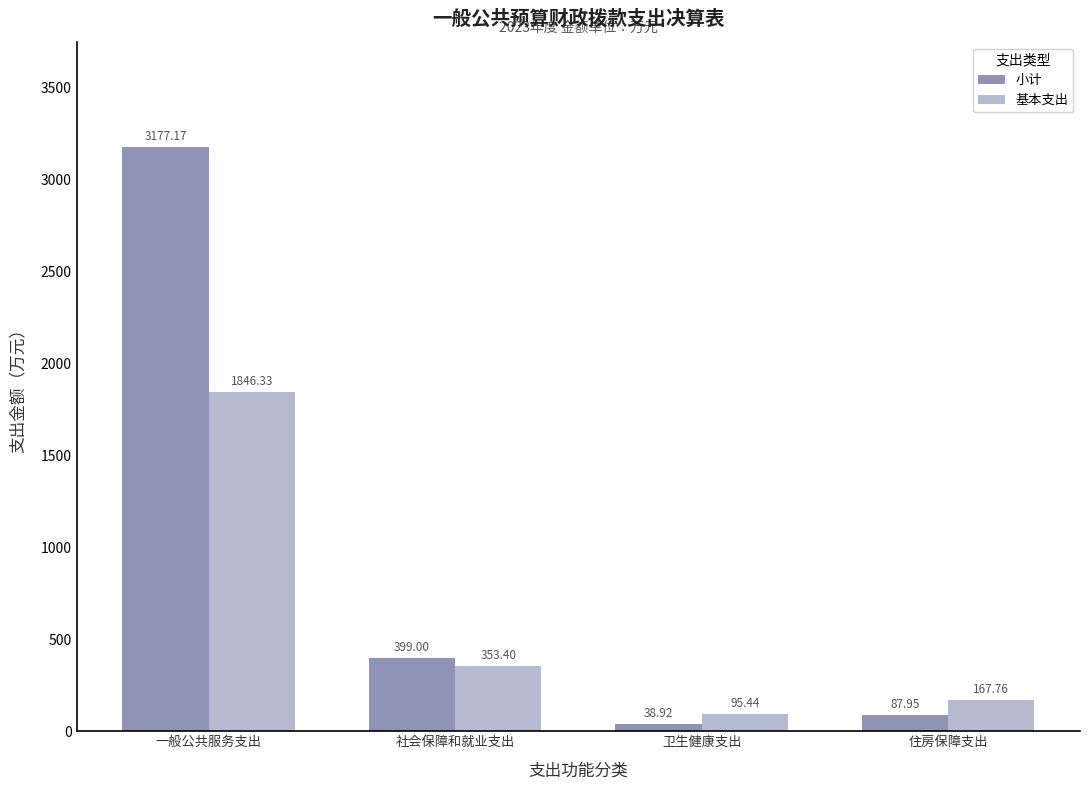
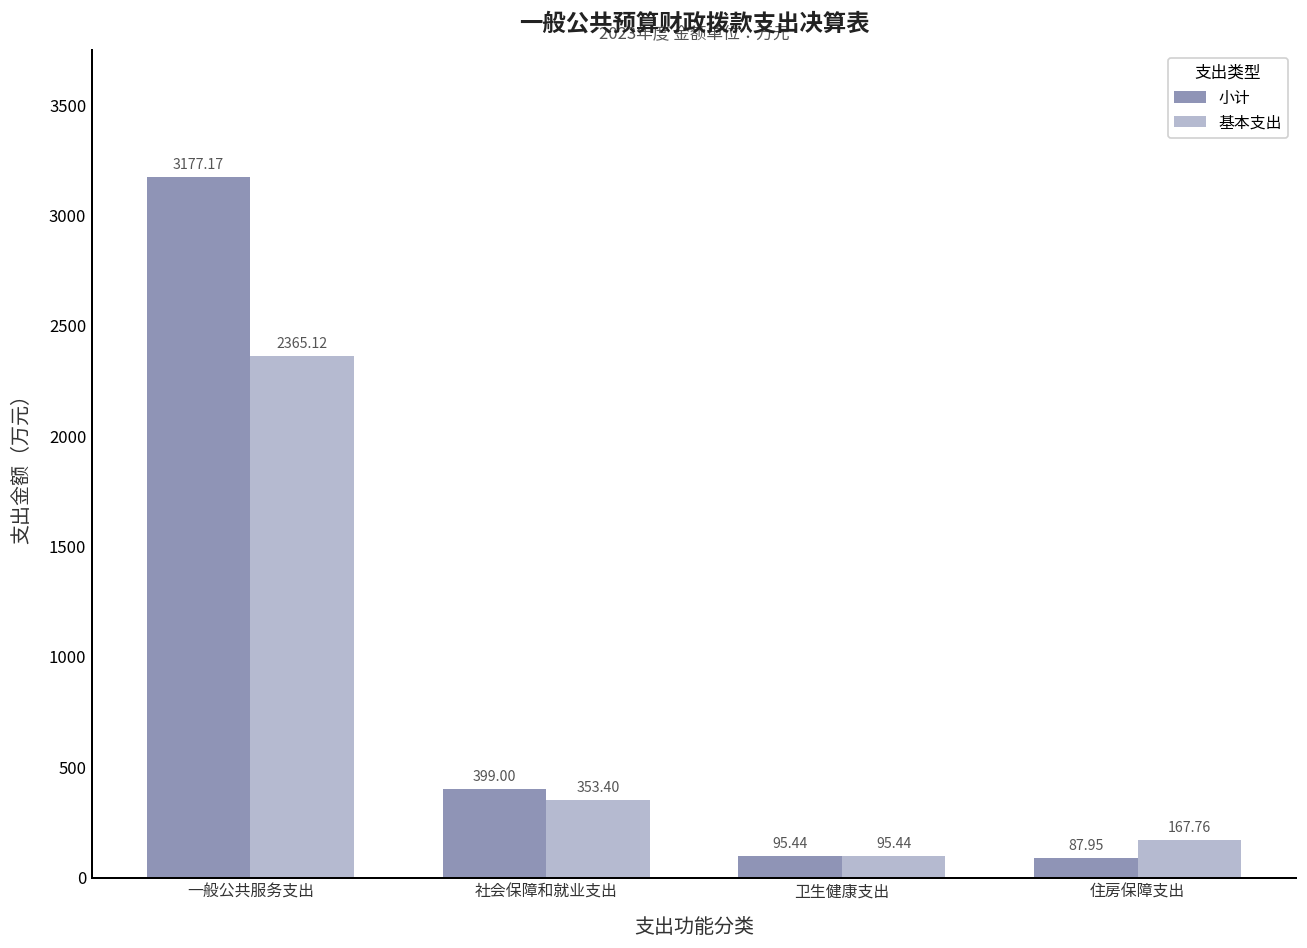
  {
    "小计": {
      "一般公共服务支出": 3177.17,
      "社会保障和就业支出": 399.00,
-     "卫生健康支出": 38.92,
+     "卫生健康支出": 95.44,
      "住房保障支出": 87.95
    },
    "基本支出": {
-     "一般公共服务支出": 1846.33,
+     "一般公共服务支出": 2365.12,
      "社会保障和就业支出": 353.40,
      "卫生健康支出": 95.44,
      "住房保障支出": 167.76
    }
  }
